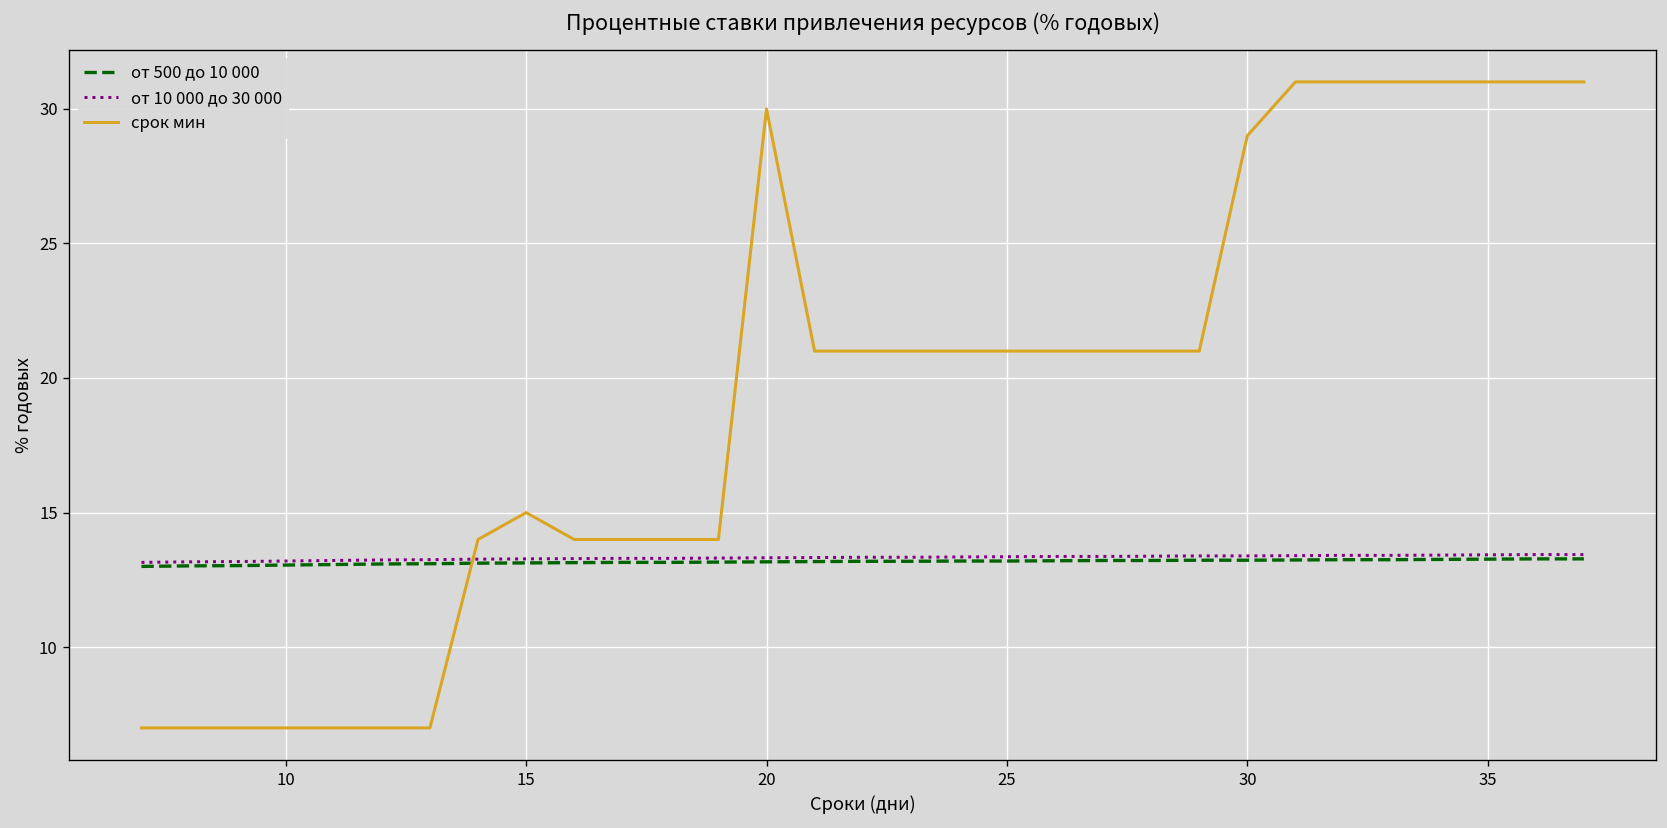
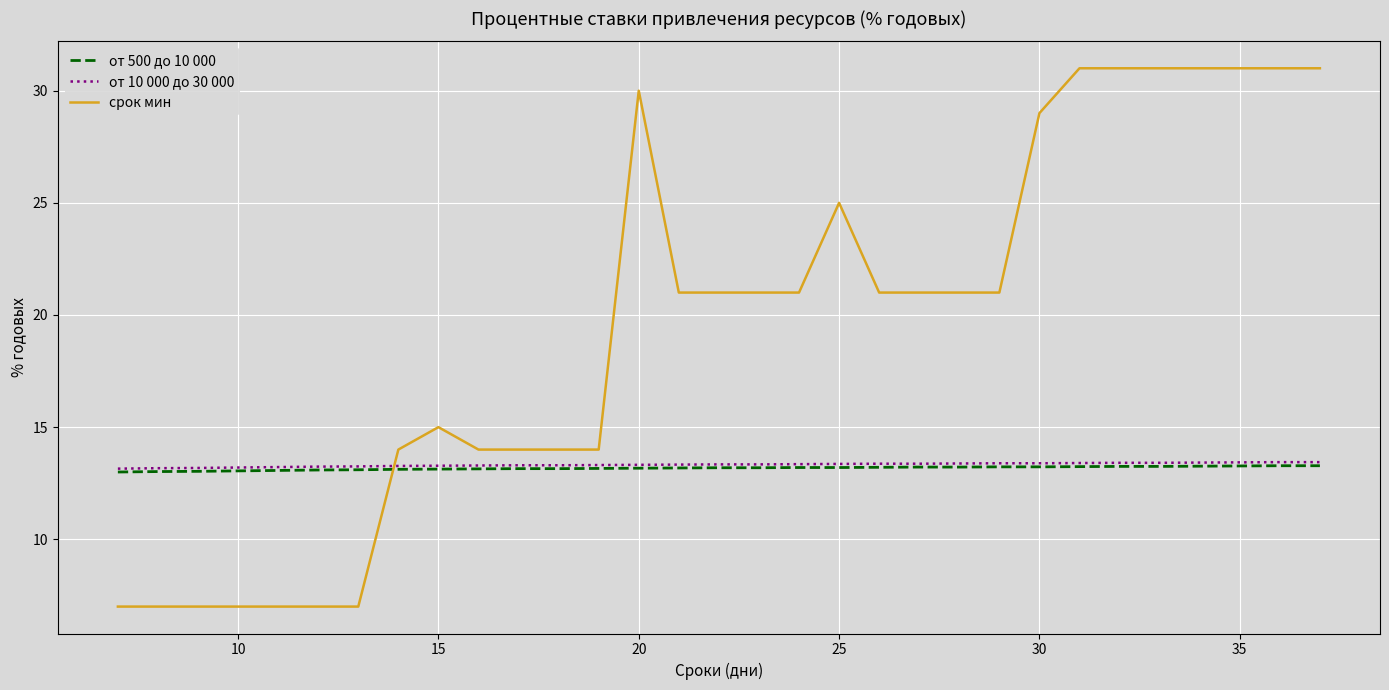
  {
    "от 500 до 10 000": {
      "10": 13,
      "15": 13.1,
      "20": 13.2,
      "25": 13.2,
      "30": 13.2,
      "35": 13.3
    },
    "от 10 000 до 30 000": {
      "10": 13.2,
      "15": 13.3,
      "20": 13.3,
      "25": 13.4,
      "30": 13.4,
      "35": 13.4
    },
    "срок мин": {
      "10": 7,
      "15": 15,
      "20": 30,
-     "25": 21,
+     "25": 25,
      "30": 29,
      "35": 31
    }
  }
